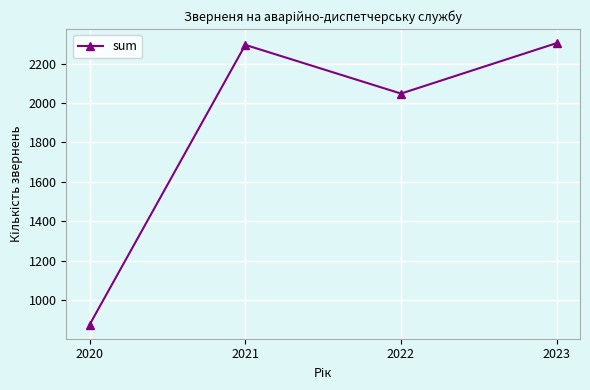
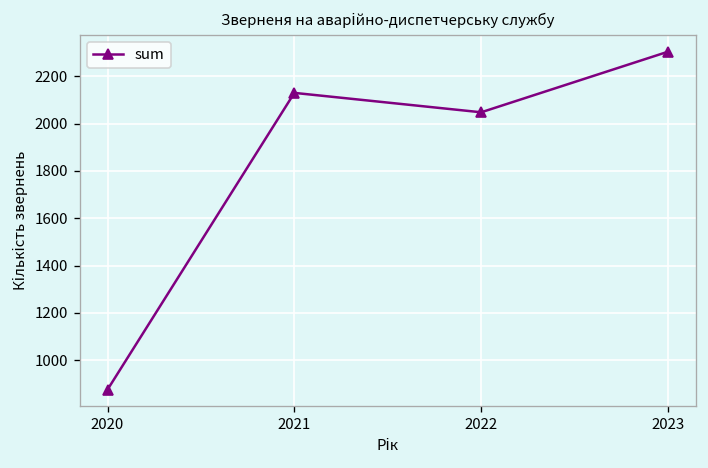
  {
    "2020": 880,
-   "2021": 2300,
+   "2021": 2130,
    "2022": 2050,
    "2023": 2300
  }
